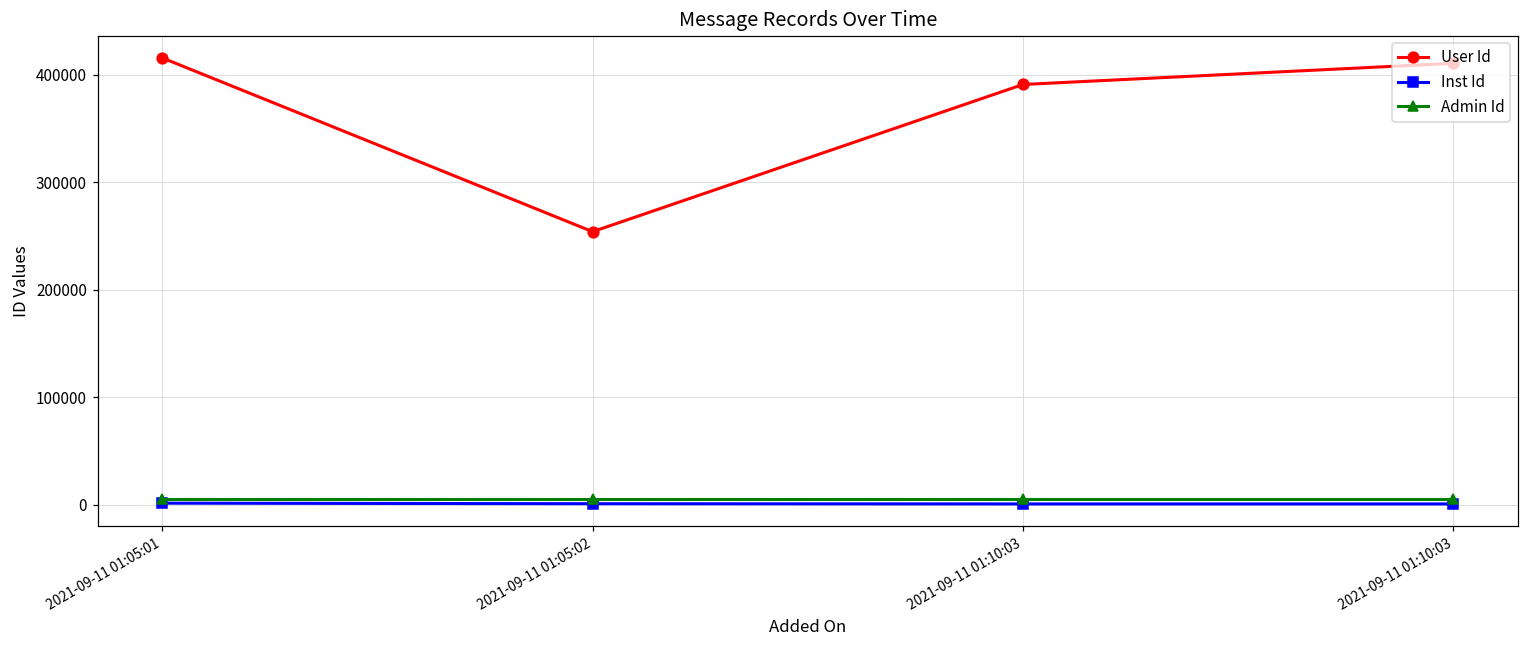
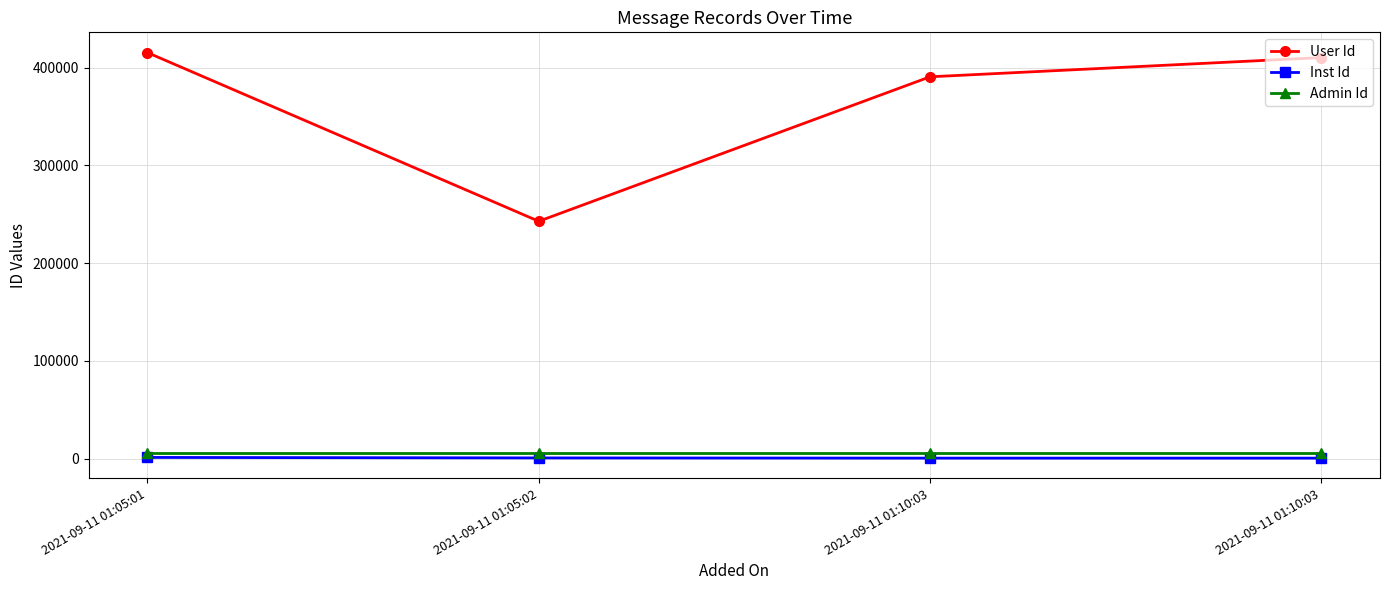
  {
    "User Id": {
      "2021-09-11 01:05:01": 420000,
-     "2021-09-11 01:05:02": 250000
+     "2021-09-11 01:05:02": 240000
    },
    "Inst Id": {
      "2021-09-11 01:05:01": 0,
      "2021-09-11 01:05:02": 0
    },
    "Admin Id": {
      "2021-09-11 01:05:01": 10000,
      "2021-09-11 01:05:02": 10000
    }
  }
